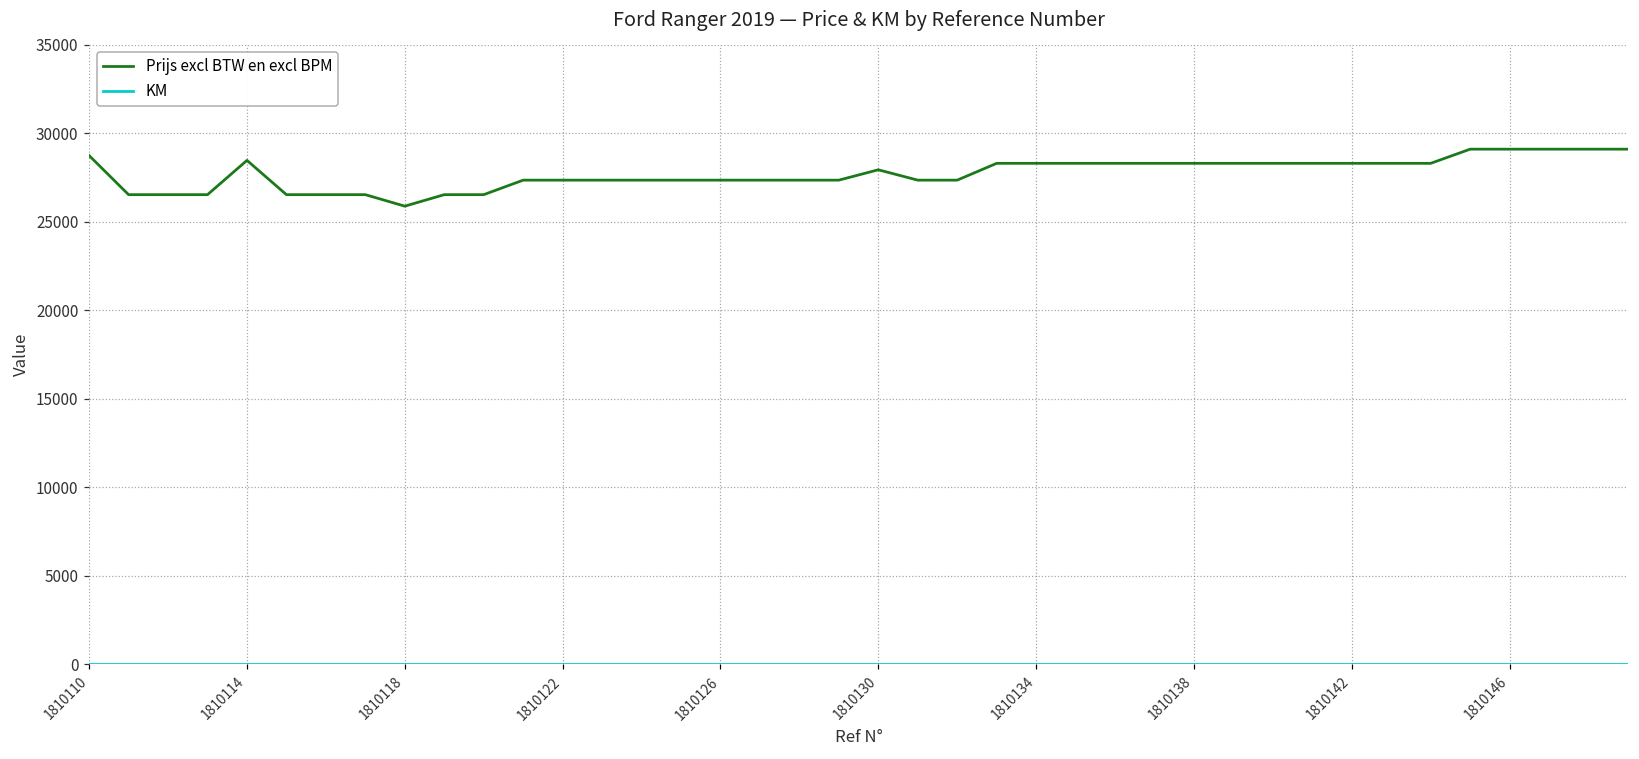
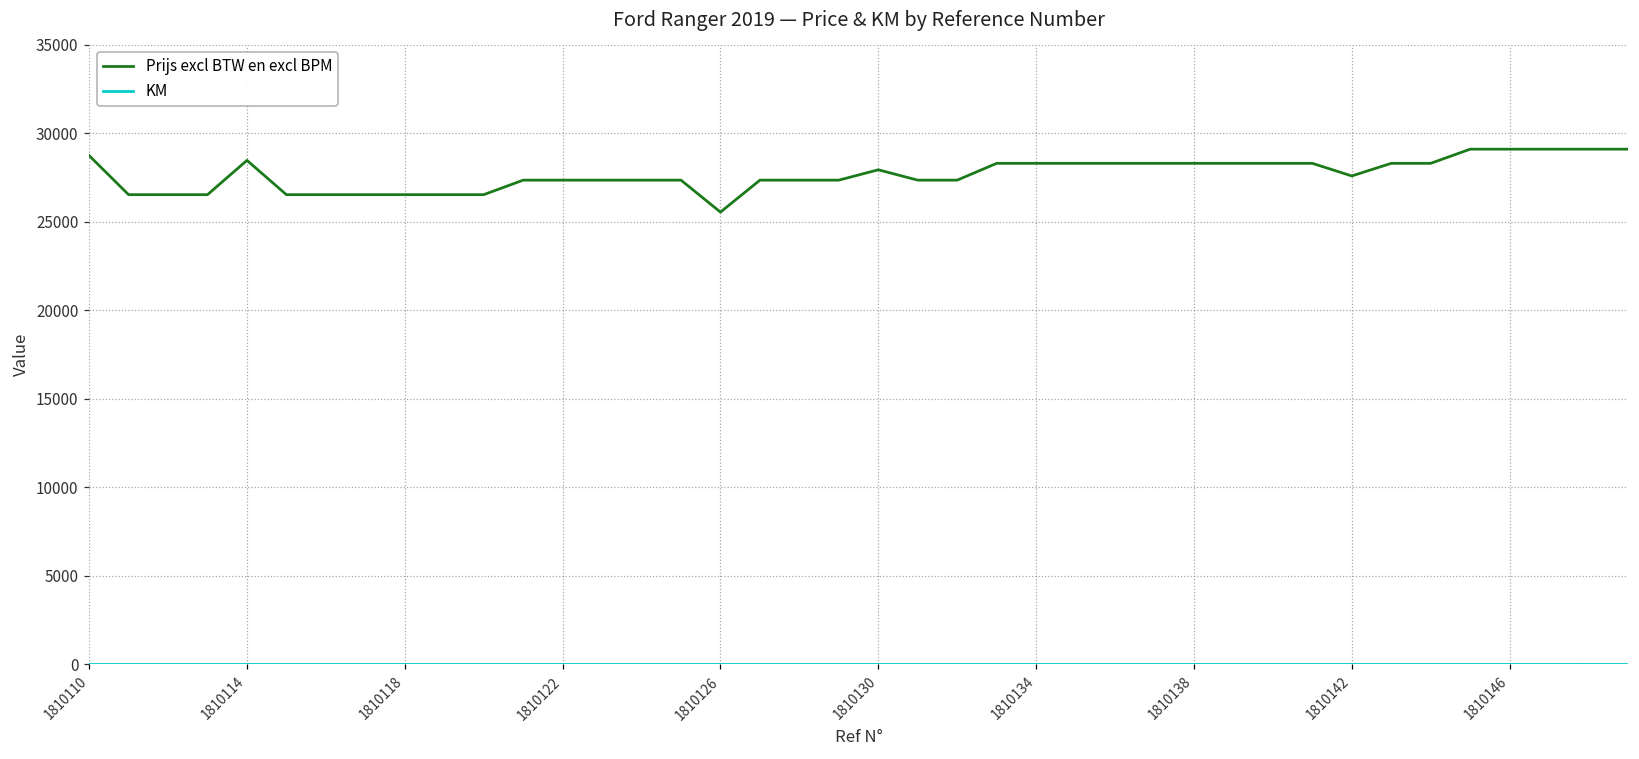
  {
    "Prijs excl BTW en excl BPM": {
      "1810110": 28700,
      "1810114": 28500,
-     "1810118": 25900,
+     "1810118": 26500,
      "1810122": 27400,
-     "1810126": 27400,
+     "1810126": 25500,
      "1810130": 27900,
      "1810134": 28300,
      "1810138": 28300,
-     "1810142": 28300,
+     "1810142": 27600,
      "1810146": 29100
    },
    "KM": {
      "1810110": 0,
      "1810114": 0,
      "1810118": 0,
      "1810122": 0,
      "1810126": 0,
      "1810130": 0,
      "1810134": 0,
      "1810138": 0,
      "1810142": 0,
      "1810146": 0
    }
  }
